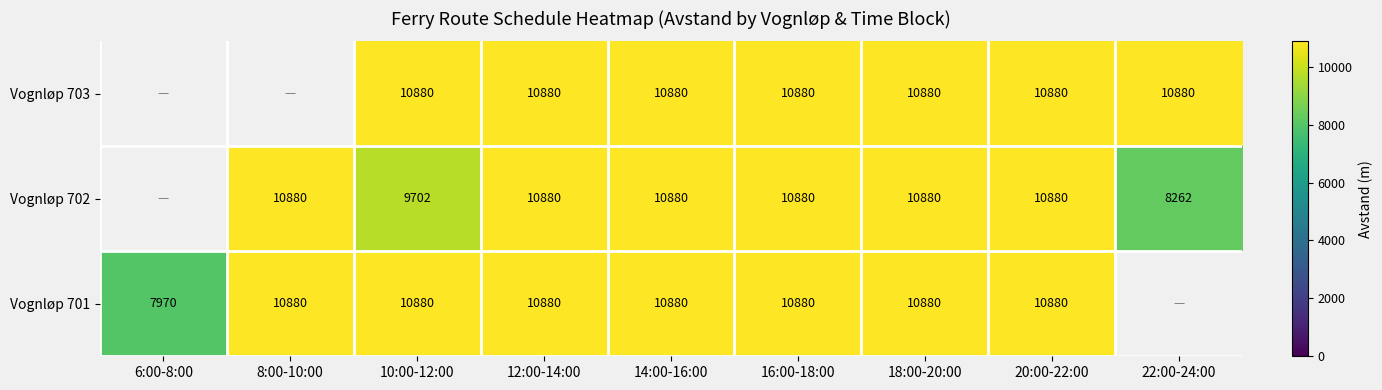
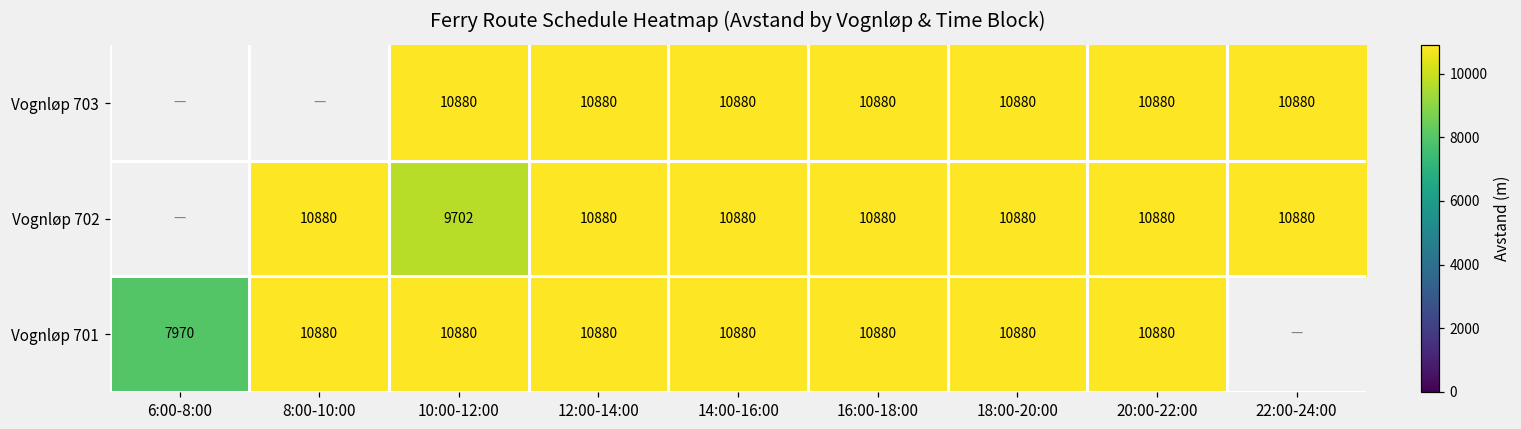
  {
    "Vognløp 703": {
      "10:00-12:00": 10880,
      "12:00-14:00": 10880,
      "14:00-16:00": 10880,
      "16:00-18:00": 10880,
      "18:00-20:00": 10880,
      "20:00-22:00": 10880,
      "22:00-24:00": 10880
    },
    "Vognløp 702": {
      "8:00-10:00": 10880,
      "10:00-12:00": 9702,
      "12:00-14:00": 10880,
      "14:00-16:00": 10880,
      "16:00-18:00": 10880,
      "18:00-20:00": 10880,
      "20:00-22:00": 10880,
-     "22:00-24:00": 8262
+     "22:00-24:00": 10880
    },
    "Vognløp 701": {
      "6:00-8:00": 7970,
      "8:00-10:00": 10880,
      "10:00-12:00": 10880,
      "12:00-14:00": 10880,
      "14:00-16:00": 10880,
      "16:00-18:00": 10880,
      "18:00-20:00": 10880,
      "20:00-22:00": 10880
    }
  }
